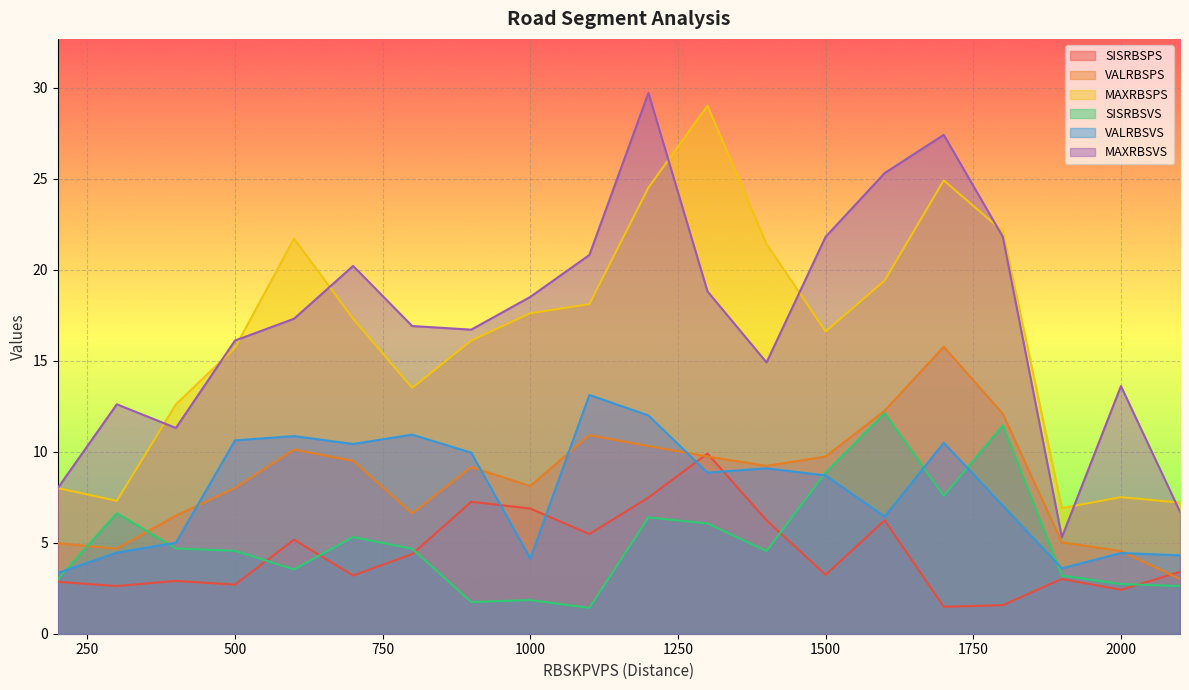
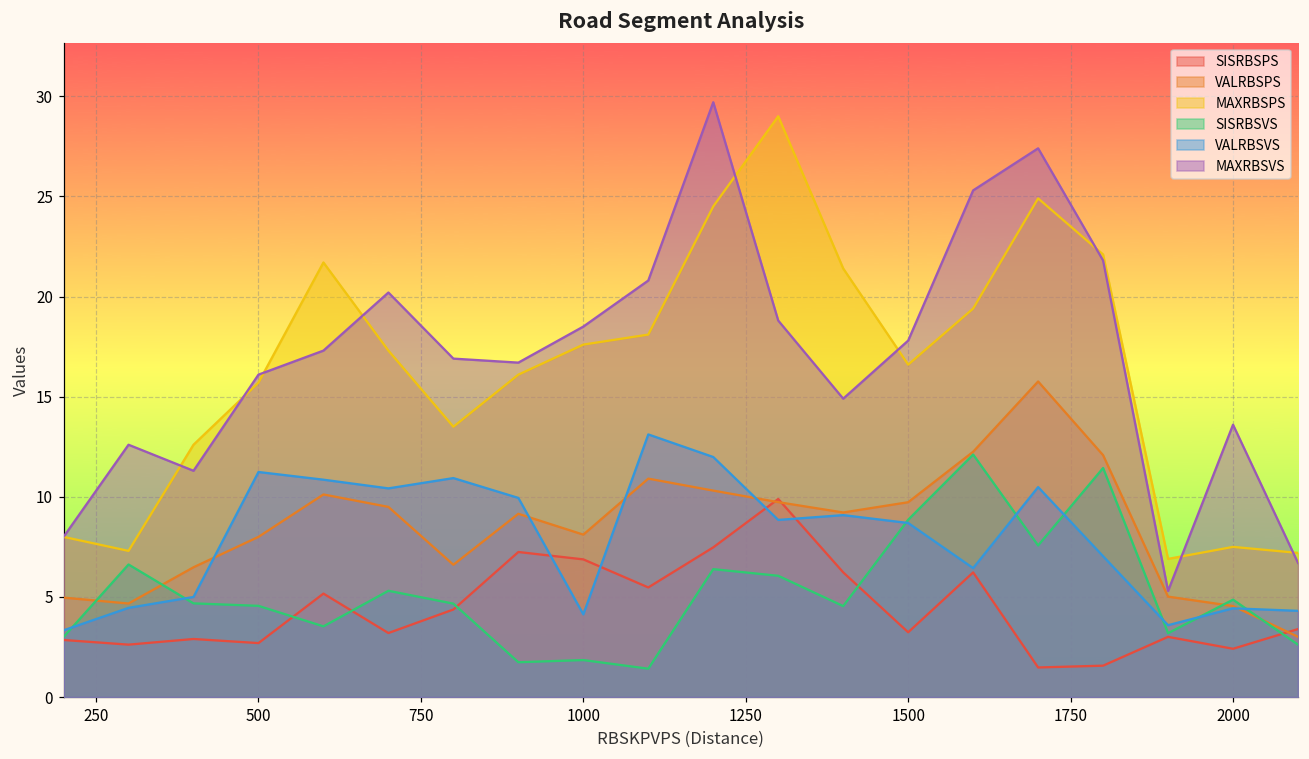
  {
    "SISRBSVS": {
      "500": 4.6,
      "1000": 1.8,
      "1500": 8.9,
-     "2000": 2.7
+     "2000": 4.9
    },
    "VALRBSVS": {
-     "500": 10.6,
+     "500": 11.2,
      "1000": 4.1,
      "1500": 8.7
    },
    "MAXRBSVS": {
      "500": 16.1,
      "1000": 18.5,
-     "1500": 21.8,
+     "1500": 17.8,
      "2000": 13.6
    }
  }
